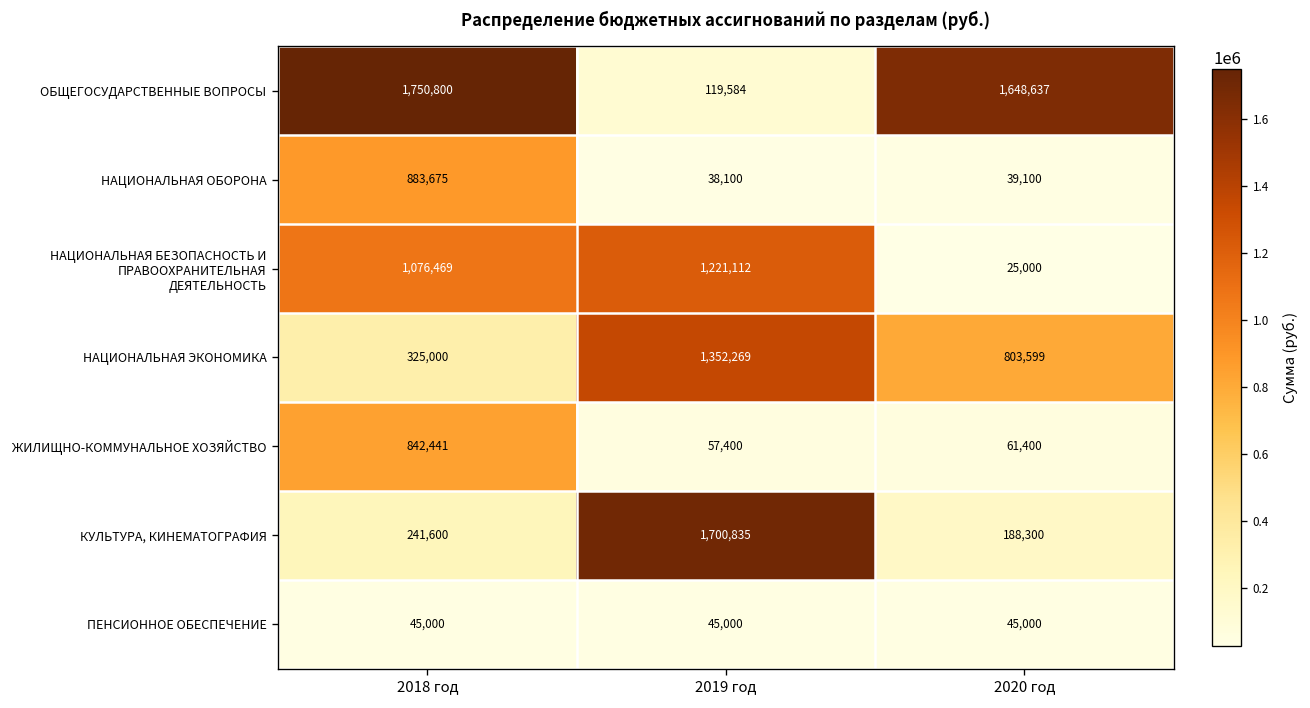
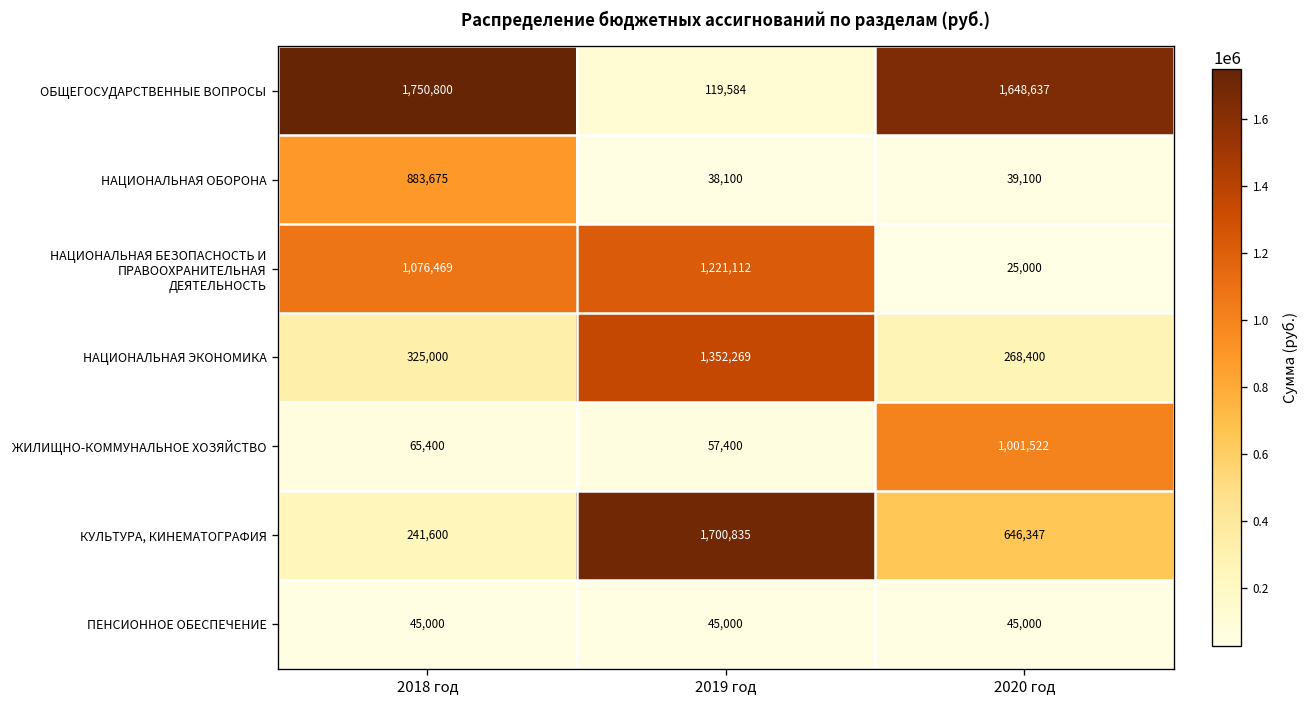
  {
    "ОБЩЕГОСУДАРСТВЕННЫЕ ВОПРОСЫ": {
      "2018 год": "1,750,800",
      "2019 год": "119,584",
      "2020 год": "1,648,637"
    },
    "НАЦИОНАЛЬНАЯ ОБОРОНА": {
      "2018 год": "883,675",
      "2019 год": "38,100",
      "2020 год": "39,100"
    },
    "НАЦИОНАЛЬНАЯ БЕЗОПАСНОСТЬ И ПРАВООХРАНИТЕЛЬНАЯ ДЕЯТЕЛЬНОСТЬ": {
      "2018 год": "1,076,469",
      "2019 год": "1,221,112",
      "2020 год": "25,000"
    },
    "НАЦИОНАЛЬНАЯ ЭКОНОМИКА": {
      "2018 год": "325,000",
      "2019 год": "1,352,269",
-     "2020 год": "803,599"
+     "2020 год": "268,400"
    },
    "ЖИЛИЩНО-КОММУНАЛЬНОЕ ХОЗЯЙСТВО": {
-     "2018 год": "842,441",
+     "2018 год": "65,400",
      "2019 год": "57,400",
-     "2020 год": "61,400"
+     "2020 год": "1,001,522"
    },
    "КУЛЬТУРА, КИНЕМАТОГРАФИЯ": {
      "2018 год": "241,600",
      "2019 год": "1,700,835",
-     "2020 год": "188,300"
+     "2020 год": "646,347"
    },
    "ПЕНСИОННОЕ ОБЕСПЕЧЕНИЕ": {
      "2018 год": "45,000",
      "2019 год": "45,000",
      "2020 год": "45,000"
    }
  }
